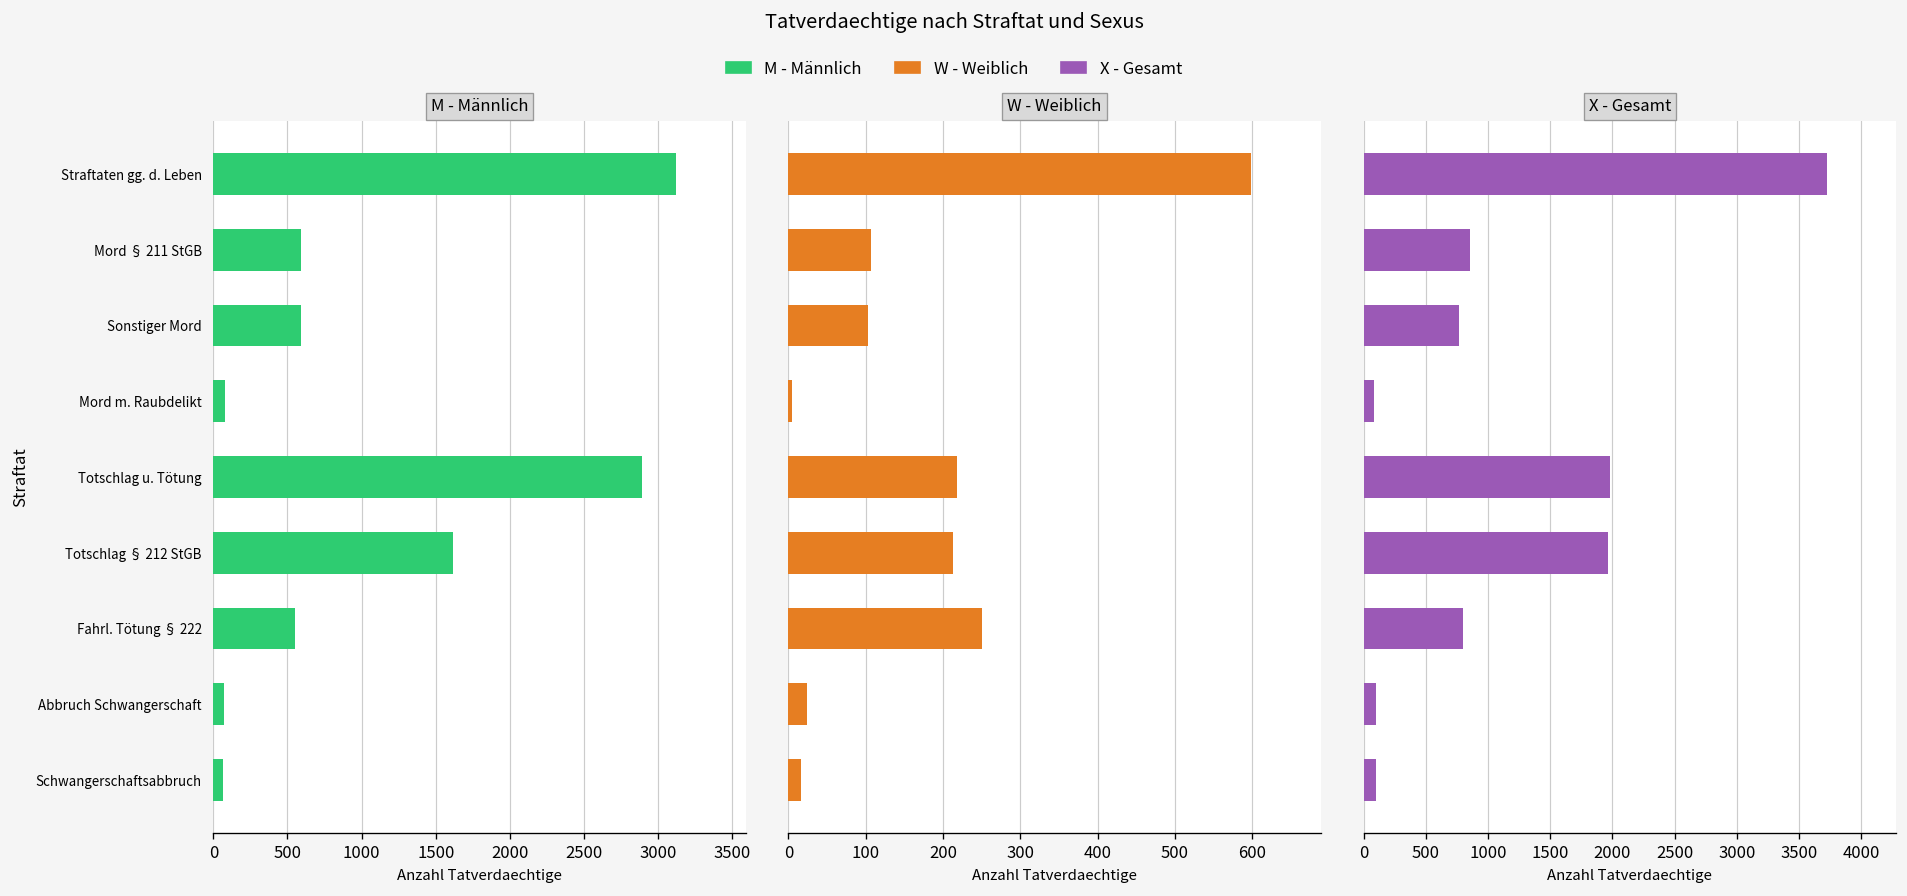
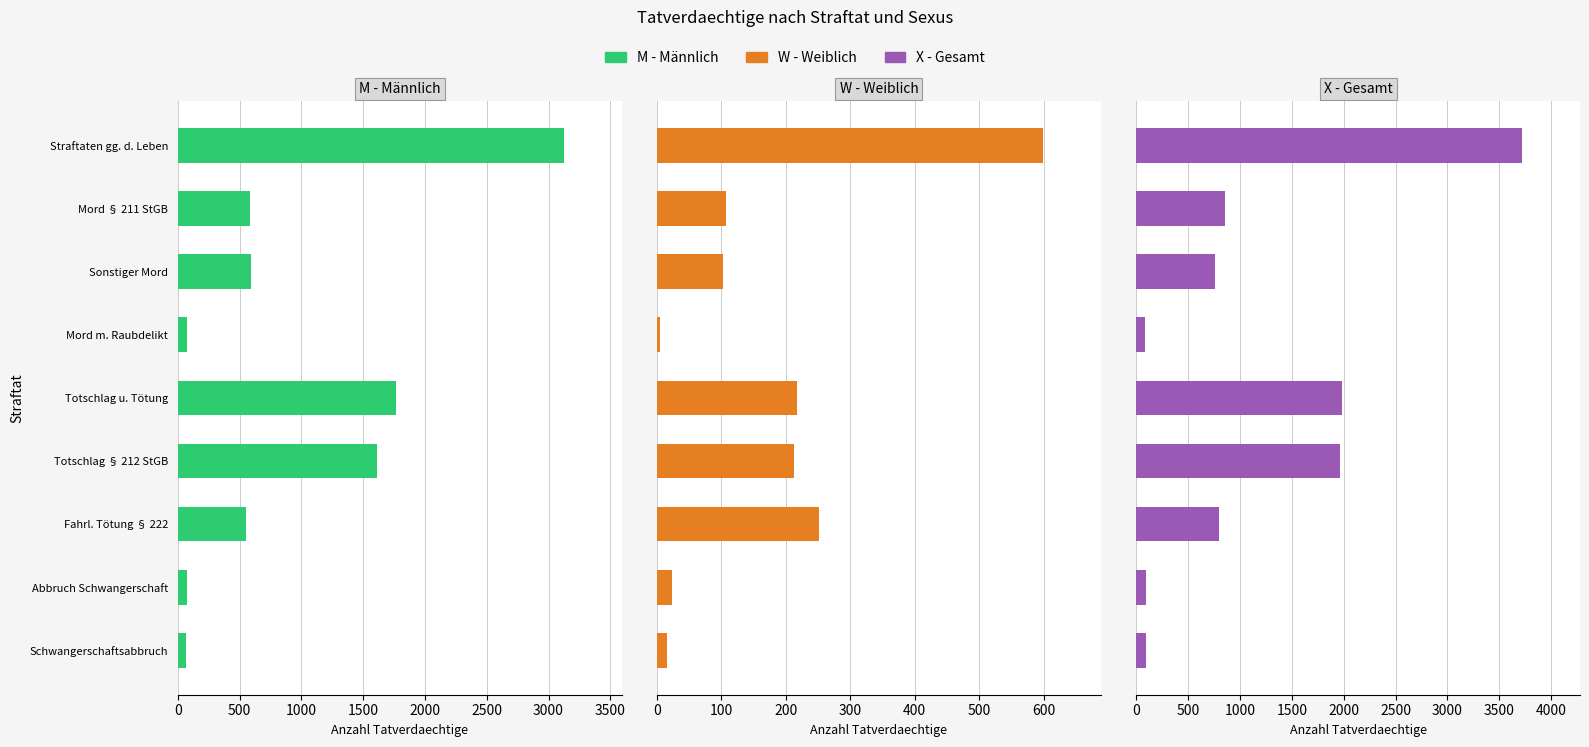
  {
    "M - Männlich": {
      "Straftaten gg. d. Leben": 3120,
      "Mord § 211 StGB": 590,
      "Sonstiger Mord": 590,
      "Mord m. Raubdelikt": 80,
-     "Totschlag u. Tötung": 2890,
+     "Totschlag u. Tötung": 1760,
      "Totschlag § 212 StGB": 1620,
      "Fahrl. Tötung § 222": 550,
      "Abbruch Schwangerschaft": 70,
      "Schwangerschaftsabbruch": 70
    }
  }
